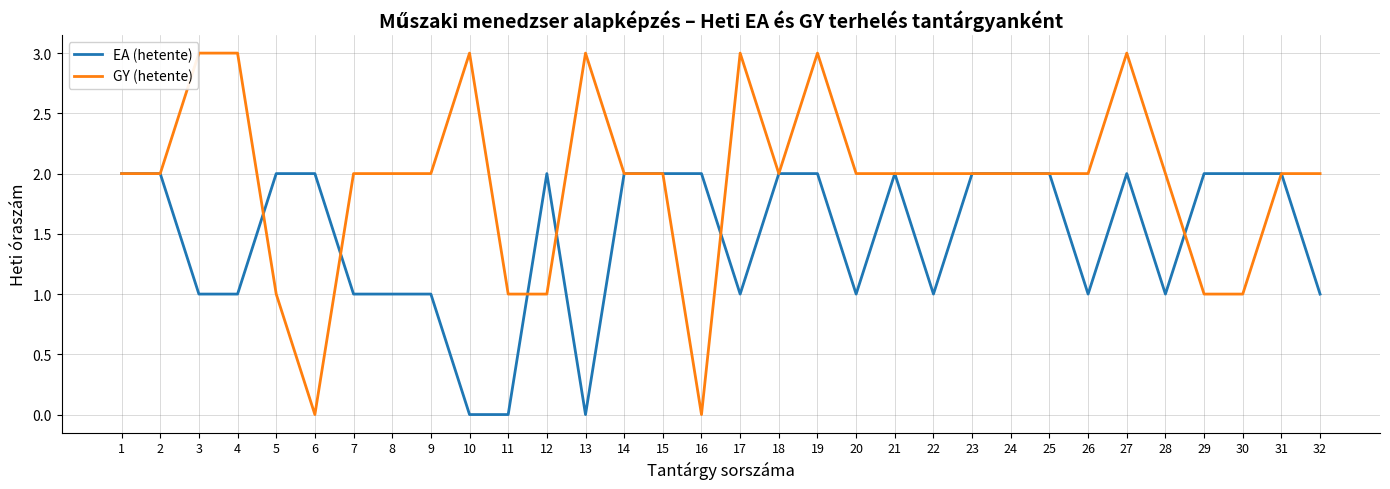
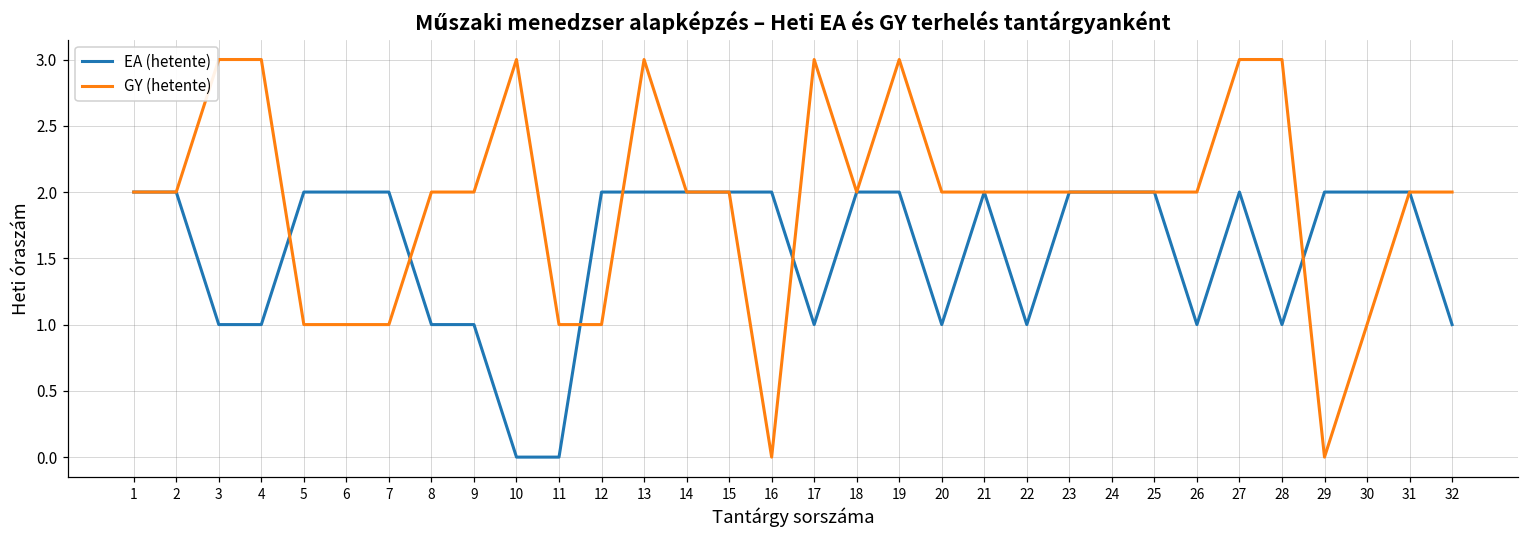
  {
    "EA (hetente)": {
      "3": 1,
      "4": 1,
      "5": 2,
      "6": 2,
-     "7": 1,
+     "7": 2,
      "8": 1,
      "9": 1,
      "10": 0,
      "11": 0,
      "12": 2,
-     "13": 0,
+     "13": 2,
      "16": 2,
      "17": 1,
      "19": 2,
      "20": 1,
      "22": 1,
      "26": 1,
      "27": 2,
      "28": 1,
      "29": 2,
      "30": 2,
      "32": 1
    },
    "GY (hetente)": {
      "3": 3,
      "4": 3,
      "5": 1,
-     "6": 0,
-     "7": 2,
+     "6": 1,
+     "7": 1,
      "8": 2,
      "9": 2,
      "10": 3,
      "11": 1,
      "12": 1,
      "13": 3,
      "16": 0,
      "17": 3,
      "19": 3,
      "20": 2,
      "22": 2,
      "26": 2,
      "27": 3,
-     "28": 2,
-     "29": 1,
+     "28": 3,
+     "29": 0,
      "30": 1,
      "32": 2
    }
  }
